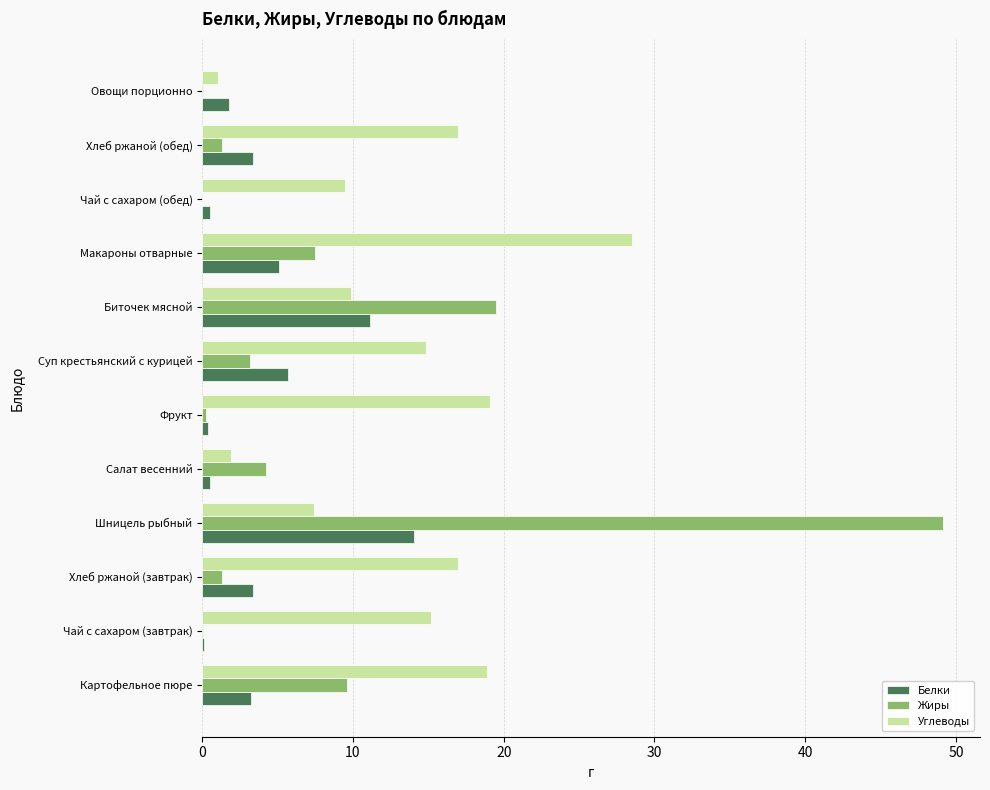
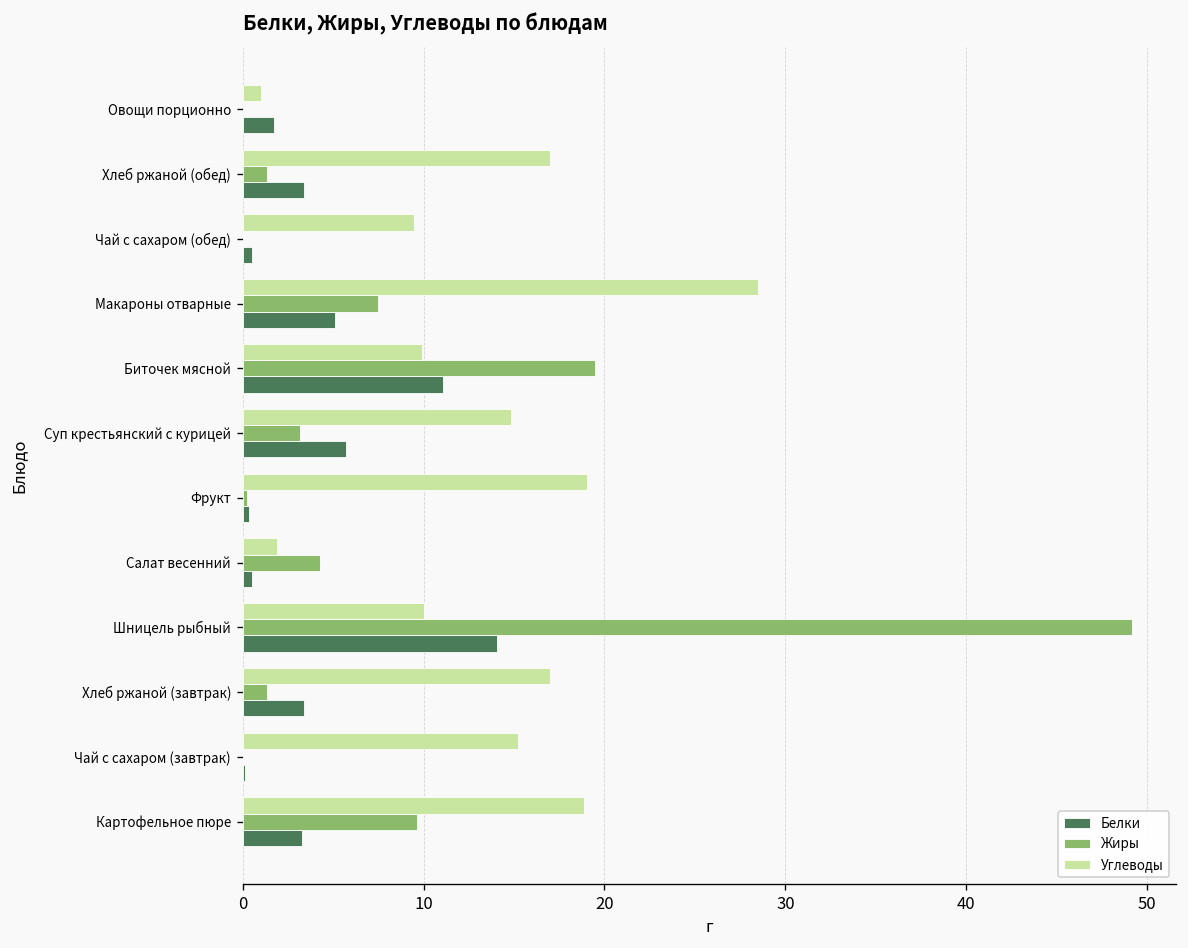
  {
    "Белки": {
      "Овощи порционно": 1.8,
      "Хлеб ржаной (обед)": 3.4,
      "Чай с сахаром (обед)": 0.5,
      "Макароны отварные": 5.1,
      "Биточек мясной": 11.1,
      "Суп крестьянский с курицей": 5.7,
      "Фрукт": 0.4,
      "Салат весенний": 0.5,
      "Шницель рыбный": 14.1,
      "Хлеб ржаной (завтрак)": 3.4,
      "Картофельное пюре": 3.3
    },
    "Жиры": {
      "Хлеб ржаной (обед)": 1.3,
      "Чай с сахаром (обед)": 0.0,
      "Макароны отварные": 7.5,
      "Биточек мясной": 19.5,
      "Суп крестьянский с курицей": 3.2,
      "Фрукт": 0.2,
      "Салат весенний": 4.3,
      "Шницель рыбный": 49.1,
      "Хлеб ржаной (завтрак)": 1.3,
      "Картофельное пюре": 9.6
    },
    "Углеводы": {
      "Овощи порционно": 1.0,
      "Хлеб ржаной (обед)": 17.0,
      "Чай с сахаром (обед)": 9.5,
      "Макароны отварные": 28.5,
      "Биточек мясной": 9.9,
      "Суп крестьянский с курицей": 14.9,
      "Фрукт": 19.1,
      "Салат весенний": 1.9,
-     "Шницель рыбный": 7.4,
+     "Шницель рыбный": 10.0,
      "Хлеб ржаной (завтрак)": 17.0,
      "Чай с сахаром (завтрак)": 15.2,
      "Картофельное пюре": 18.9
    }
  }
